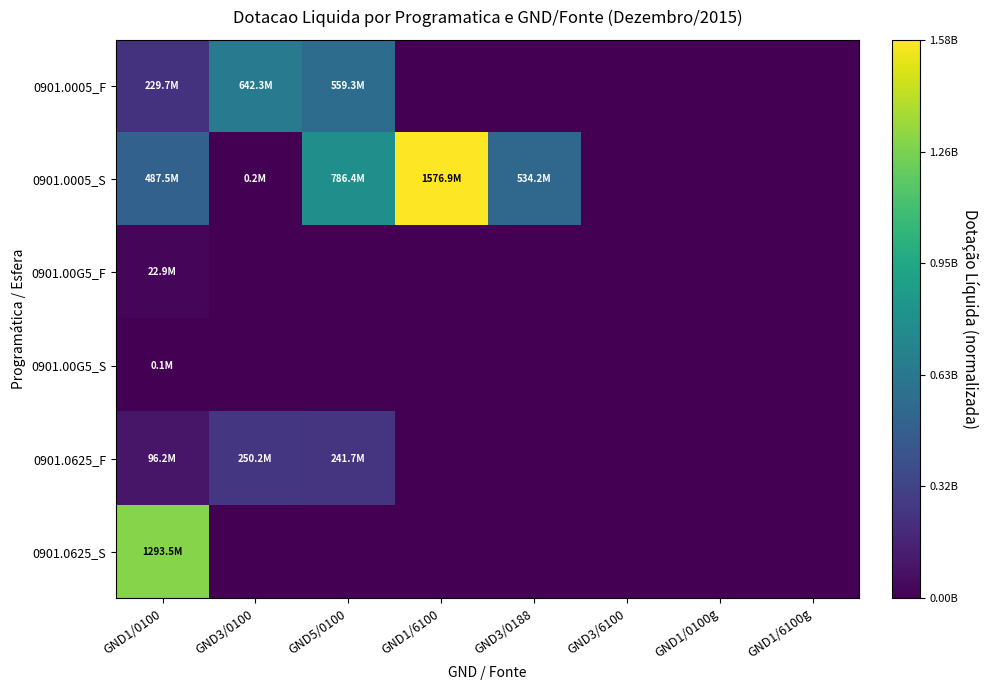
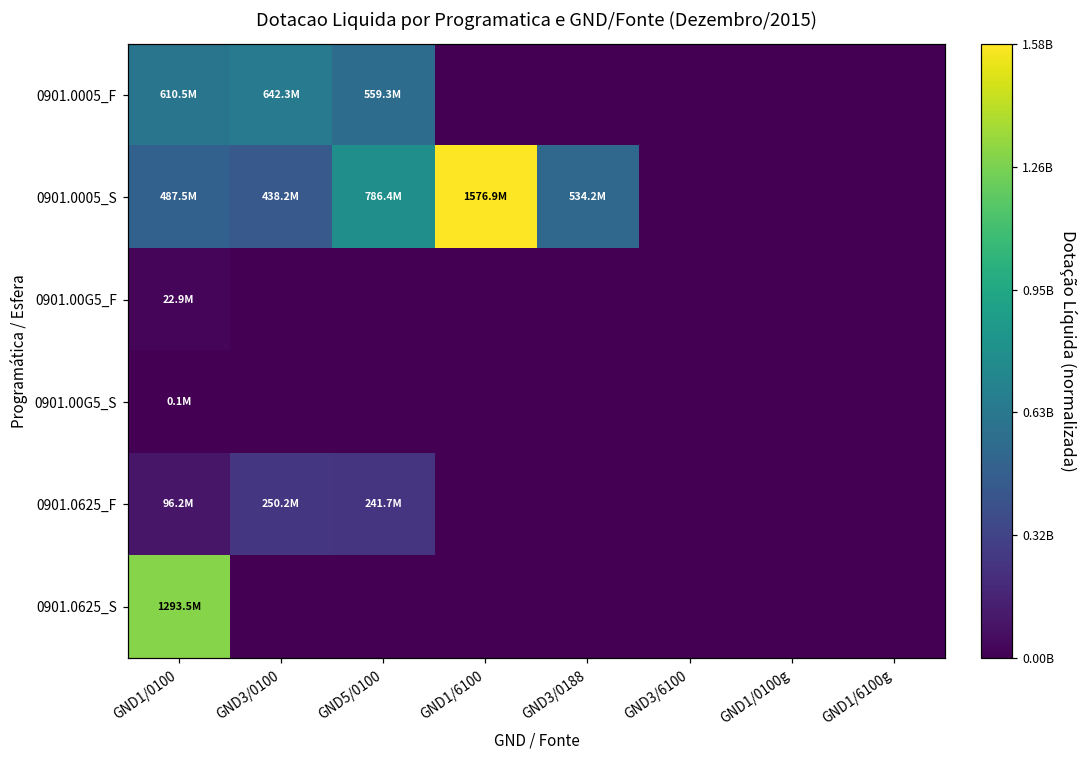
  {
    "0901.0005_F": {
-     "GND1/0100": "229.7M",
+     "GND1/0100": "610.5M",
      "GND3/0100": "642.3M",
      "GND5/0100": "559.3M"
    },
    "0901.0005_S": {
      "GND1/0100": "487.5M",
-     "GND3/0100": "0.2M",
+     "GND3/0100": "438.2M",
      "GND5/0100": "786.4M",
      "GND1/6100": "1576.9M",
      "GND3/0188": "534.2M"
    },
    "0901.00G5_F": {
      "GND1/0100": "22.9M"
    },
    "0901.00G5_S": {
      "GND1/0100": "0.1M"
    },
    "0901.0625_F": {
      "GND1/0100": "96.2M",
      "GND3/0100": "250.2M",
      "GND5/0100": "241.7M"
    },
    "0901.0625_S": {
      "GND1/0100": "1293.5M"
    }
  }
